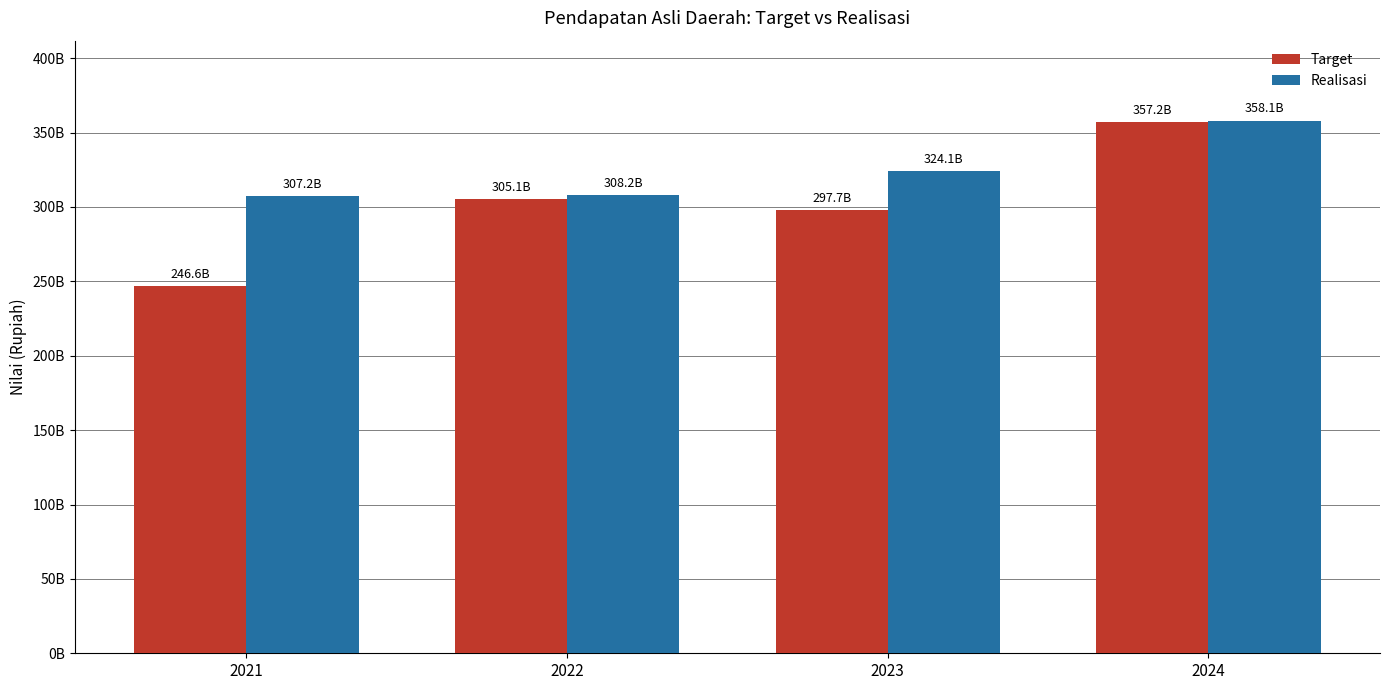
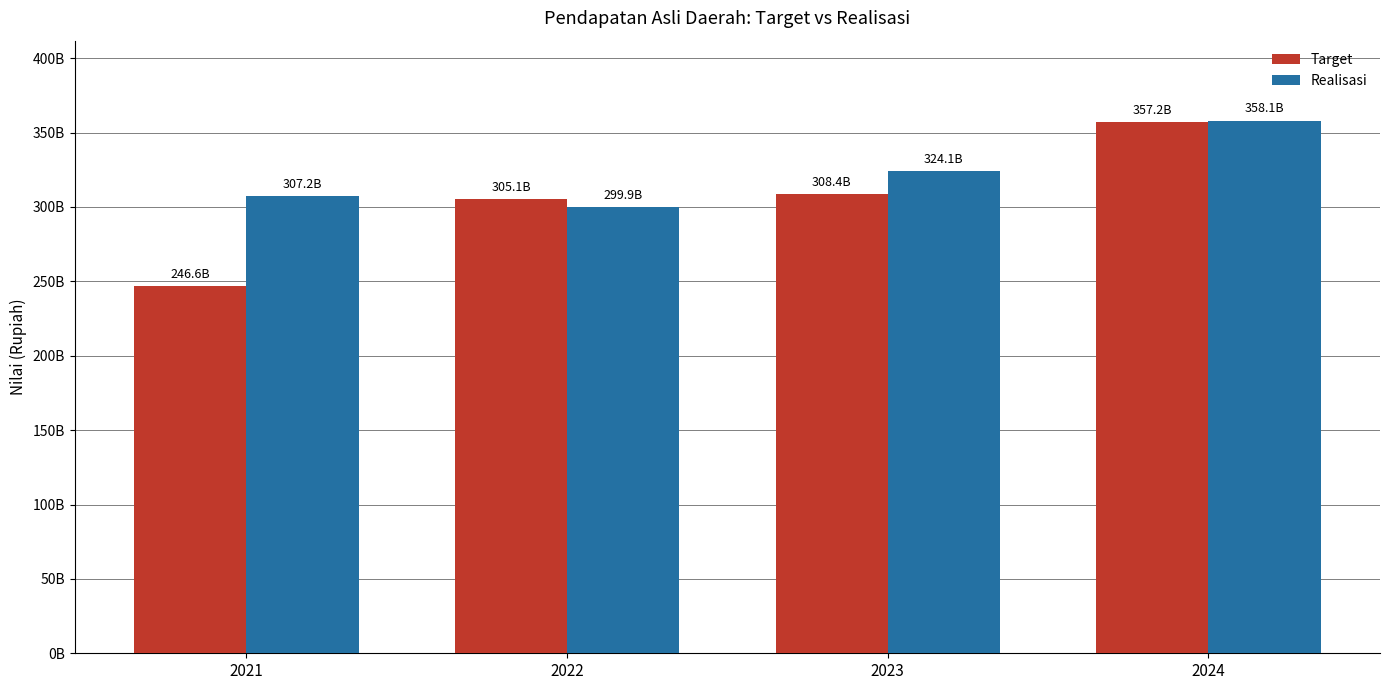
  {
    "Target": {
      "2021": "246.6B",
      "2022": "305.1B",
-     "2023": "297.7B",
+     "2023": "308.4B",
      "2024": "357.2B"
    },
    "Realisasi": {
      "2021": "307.2B",
-     "2022": "308.2B",
+     "2022": "299.9B",
      "2023": "324.1B",
      "2024": "358.1B"
    }
  }
